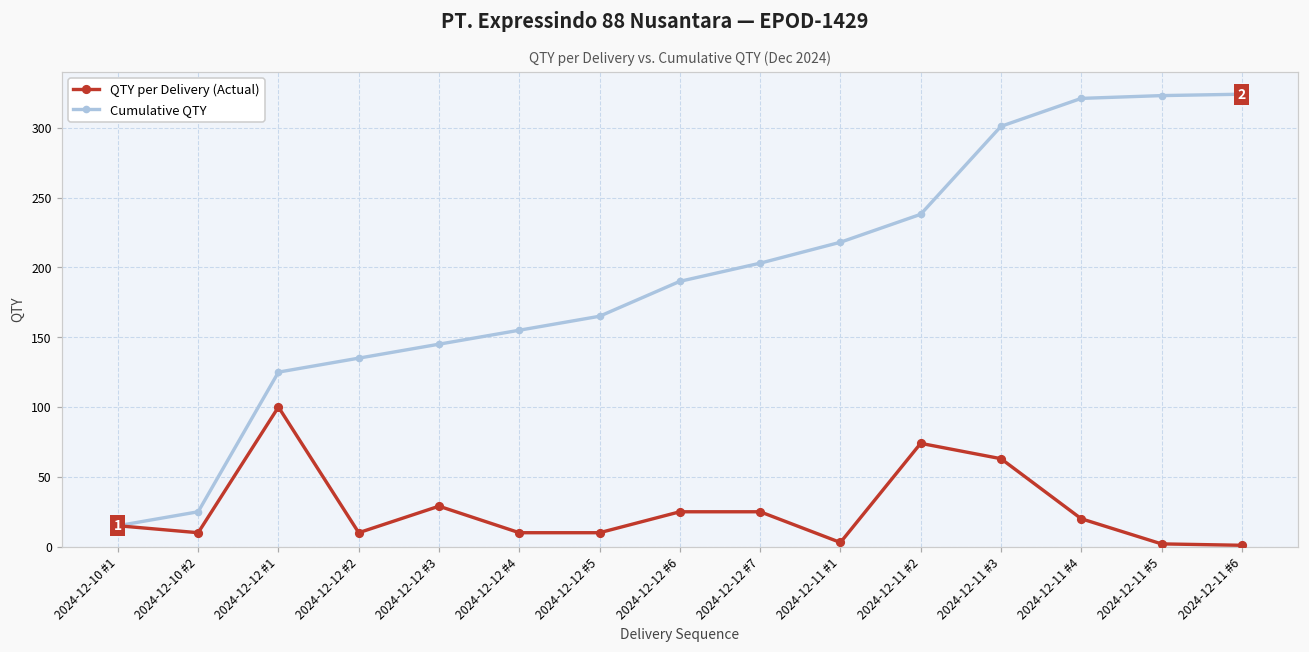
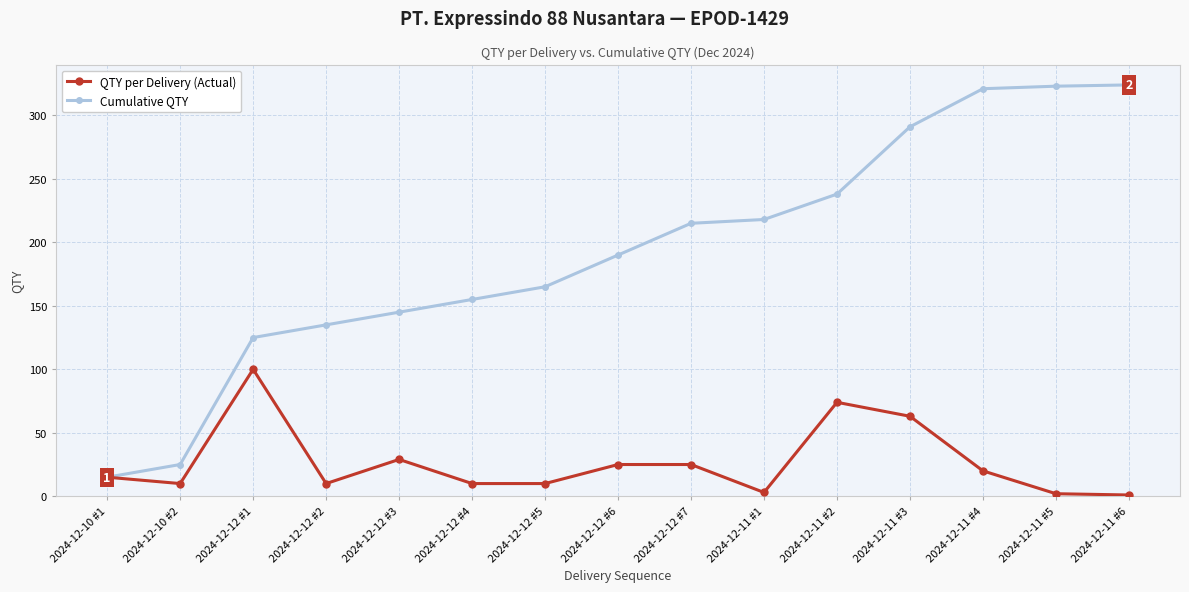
  {
    "QTY per Delivery (Actual)": {
      "2024-12-10 #2": 10,
      "2024-12-12 #1": 100,
      "2024-12-12 #2": 10,
      "2024-12-12 #3": 29,
      "2024-12-12 #4": 10,
      "2024-12-12 #5": 10,
      "2024-12-12 #6": 25,
      "2024-12-12 #7": 25,
      "2024-12-11 #1": 3,
      "2024-12-11 #2": 74,
      "2024-12-11 #3": 63,
      "2024-12-11 #4": 20,
      "2024-12-11 #5": 2,
      "2024-12-11 #6": 1
    },
    "Cumulative QTY": {
      "2024-12-10 #2": 25,
      "2024-12-12 #1": 125,
      "2024-12-12 #2": 135,
      "2024-12-12 #3": 145,
      "2024-12-12 #4": 155,
      "2024-12-12 #5": 165,
      "2024-12-12 #6": 190,
-     "2024-12-12 #7": 203,
+     "2024-12-12 #7": 215,
      "2024-12-11 #1": 218,
      "2024-12-11 #2": 238,
-     "2024-12-11 #3": 301,
+     "2024-12-11 #3": 291,
      "2024-12-11 #4": 321,
      "2024-12-11 #5": 323
    }
  }
